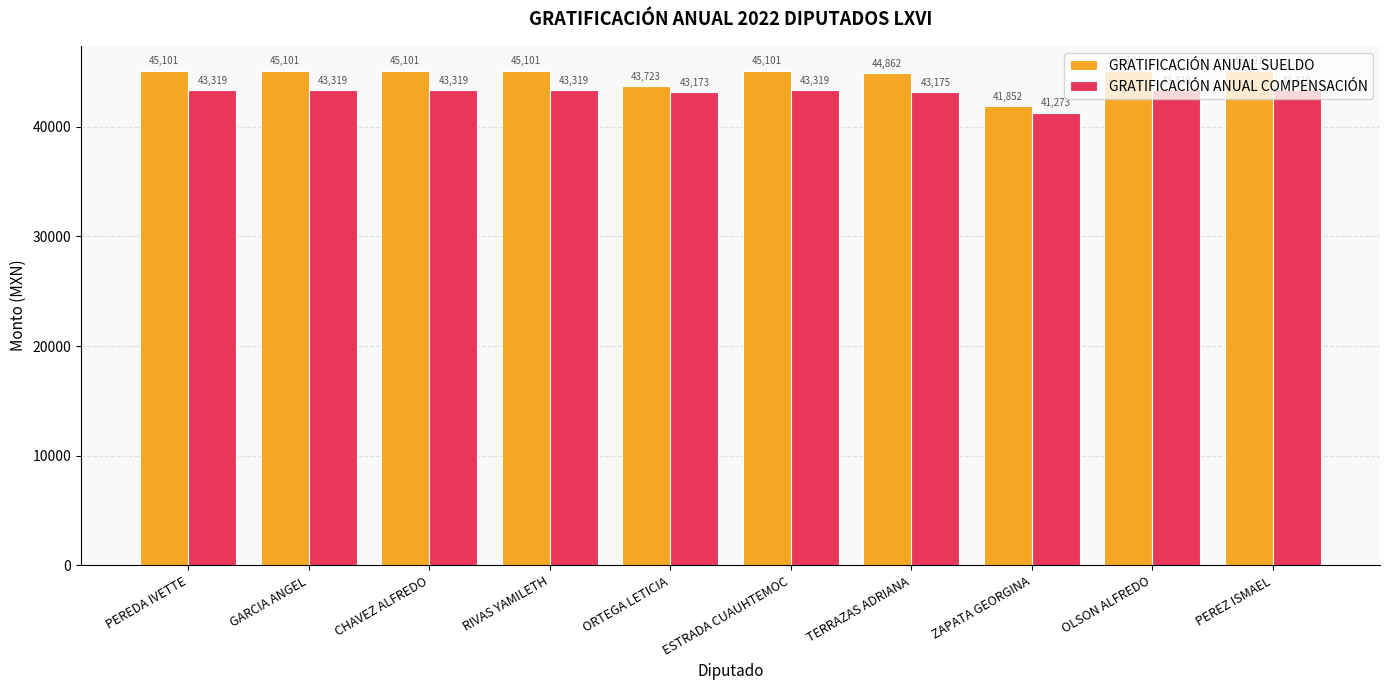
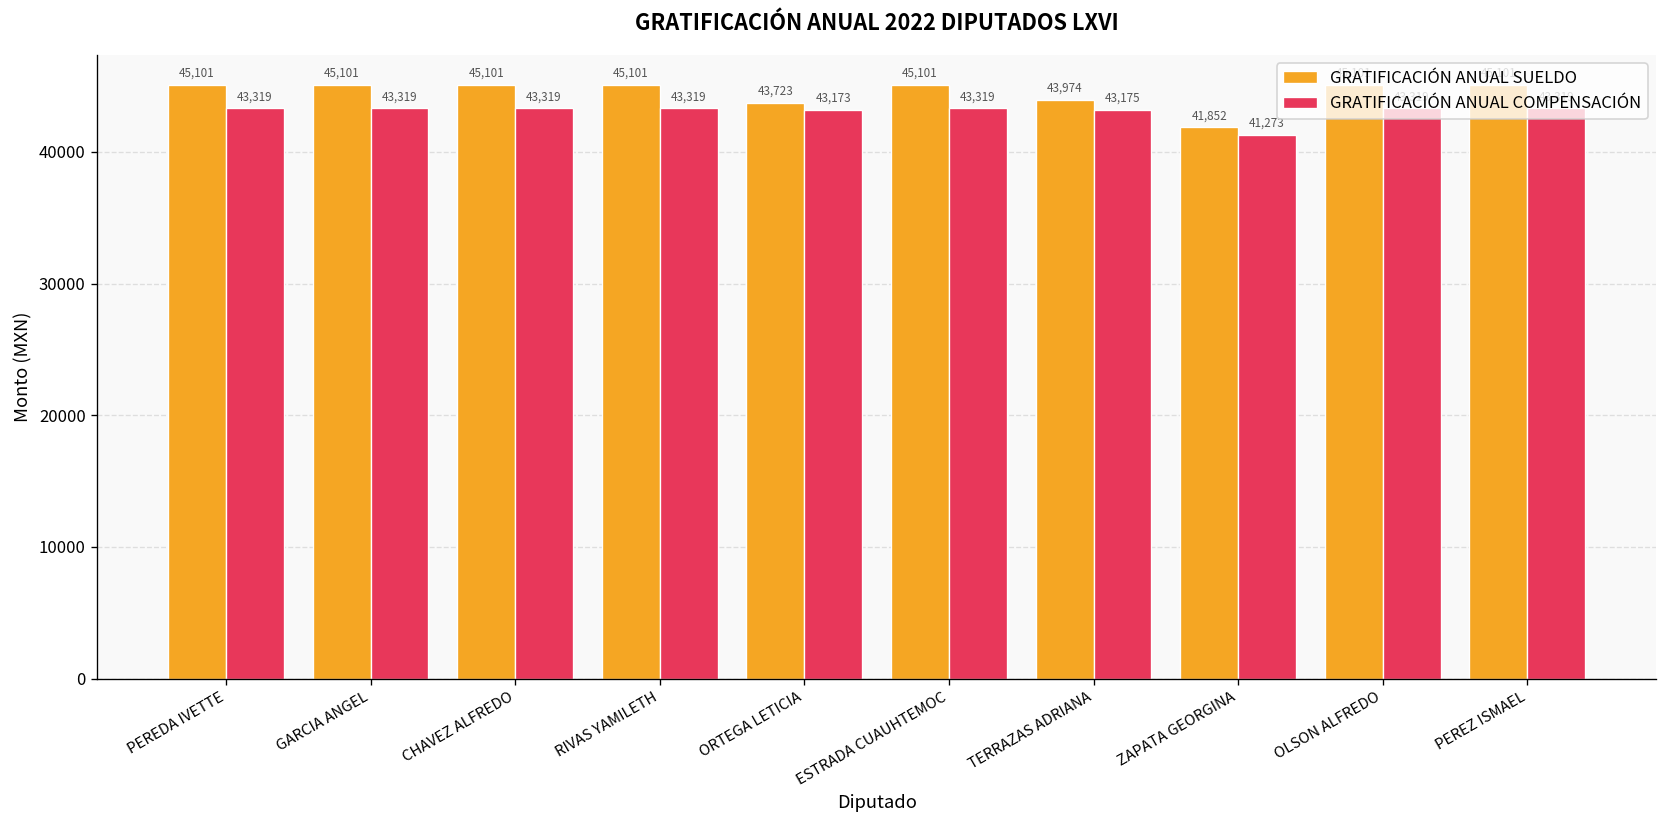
  {
    "GRATIFICACIÓN ANUAL SUELDO": {
      "PEREDA IVETTE": "45,101",
      "GARCIA ANGEL": "45,101",
      "CHAVEZ ALFREDO": "45,101",
      "RIVAS YAMILETH": "45,101",
      "ORTEGA LETICIA": "43,723",
      "ESTRADA CUAUHTEMOC": "45,101",
-     "TERRAZAS ADRIANA": "44,862",
+     "TERRAZAS ADRIANA": "43,974",
      "ZAPATA GEORGINA": "41,852"
    },
    "GRATIFICACIÓN ANUAL COMPENSACIÓN": {
      "PEREDA IVETTE": "43,319",
      "GARCIA ANGEL": "43,319",
      "CHAVEZ ALFREDO": "43,319",
      "RIVAS YAMILETH": "43,319",
      "ORTEGA LETICIA": "43,173",
      "ESTRADA CUAUHTEMOC": "43,319",
      "TERRAZAS ADRIANA": "43,175"
    }
  }
